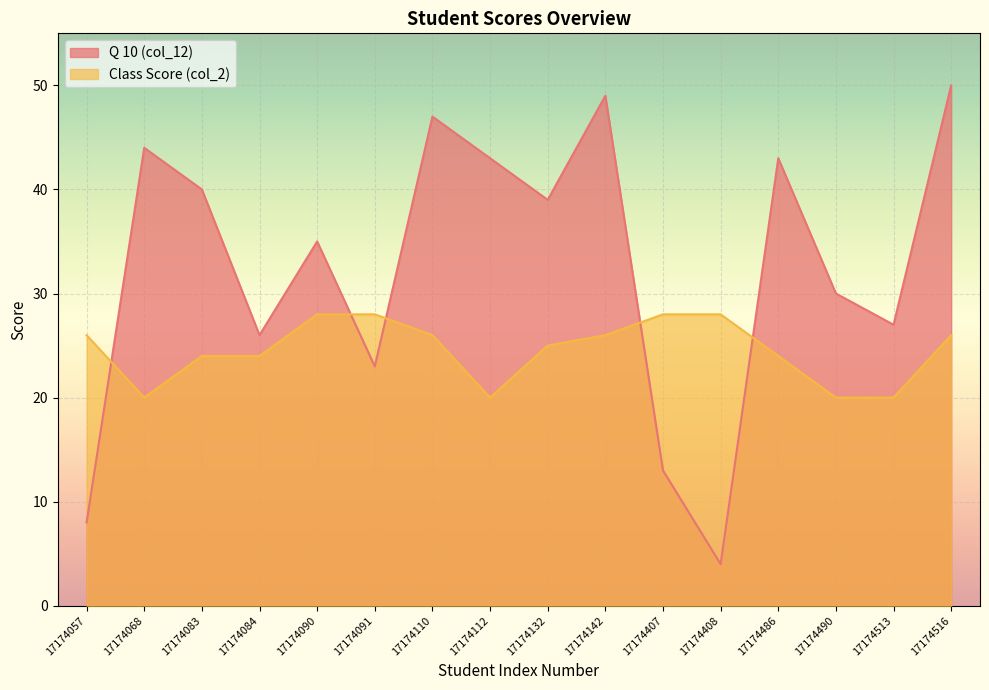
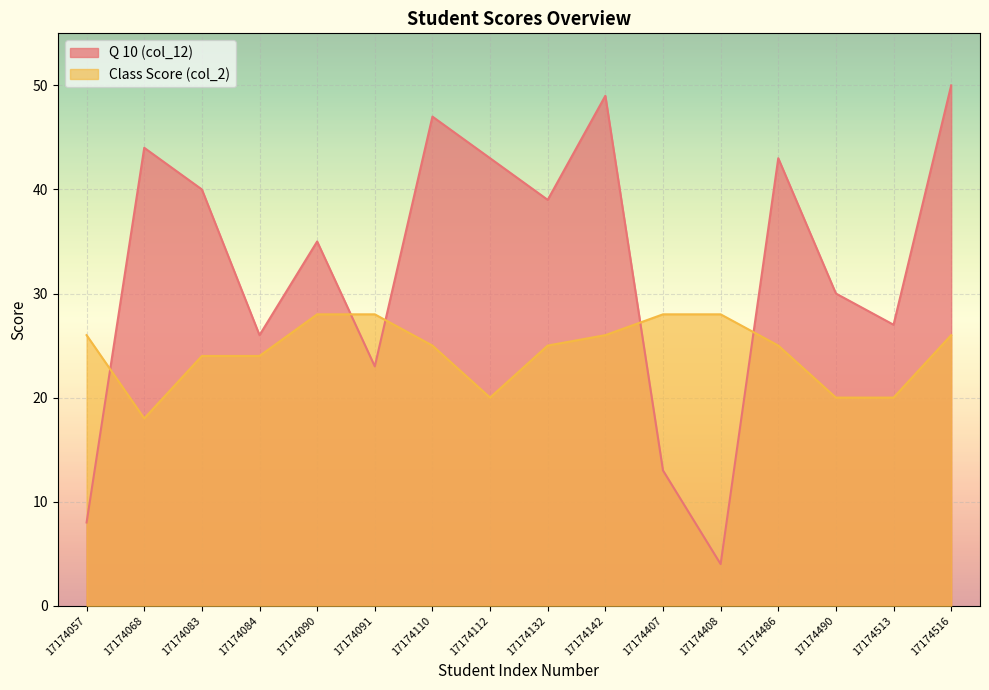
  {
    "Q 10 (col_12)": {
      "17174057": 8,
      "17174068": 44,
      "17174083": 40,
      "17174084": 26,
      "17174090": 35,
      "17174091": 23,
      "17174110": 47,
      "17174112": 43,
      "17174132": 39,
      "17174142": 49,
      "17174407": 13,
      "17174408": 4,
      "17174486": 43,
      "17174490": 30,
      "17174513": 27,
      "17174516": 50
    },
    "Class Score (col_2)": {
      "17174057": 26,
-     "17174068": 20,
+     "17174068": 18,
      "17174083": 24,
      "17174084": 24,
      "17174090": 28,
      "17174091": 28,
-     "17174110": 26,
+     "17174110": 25,
      "17174112": 20,
      "17174132": 25,
      "17174142": 26,
      "17174407": 28,
      "17174408": 28,
-     "17174486": 24,
+     "17174486": 25,
      "17174490": 20,
      "17174513": 20,
      "17174516": 26
    }
  }
